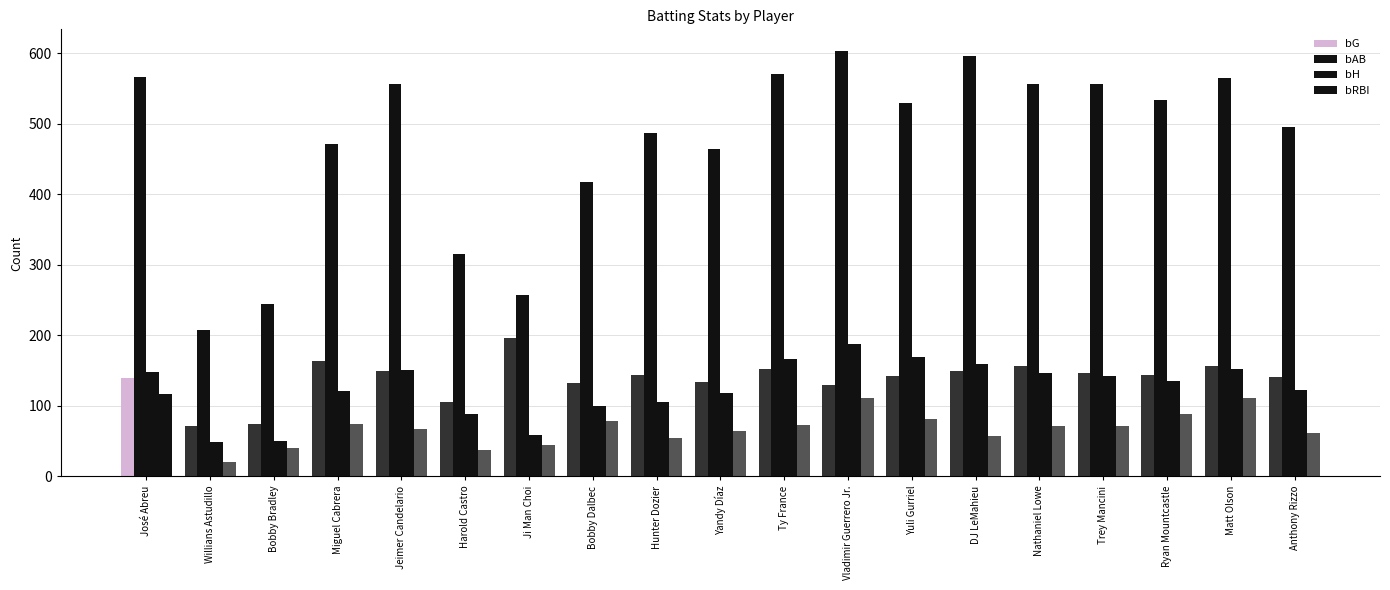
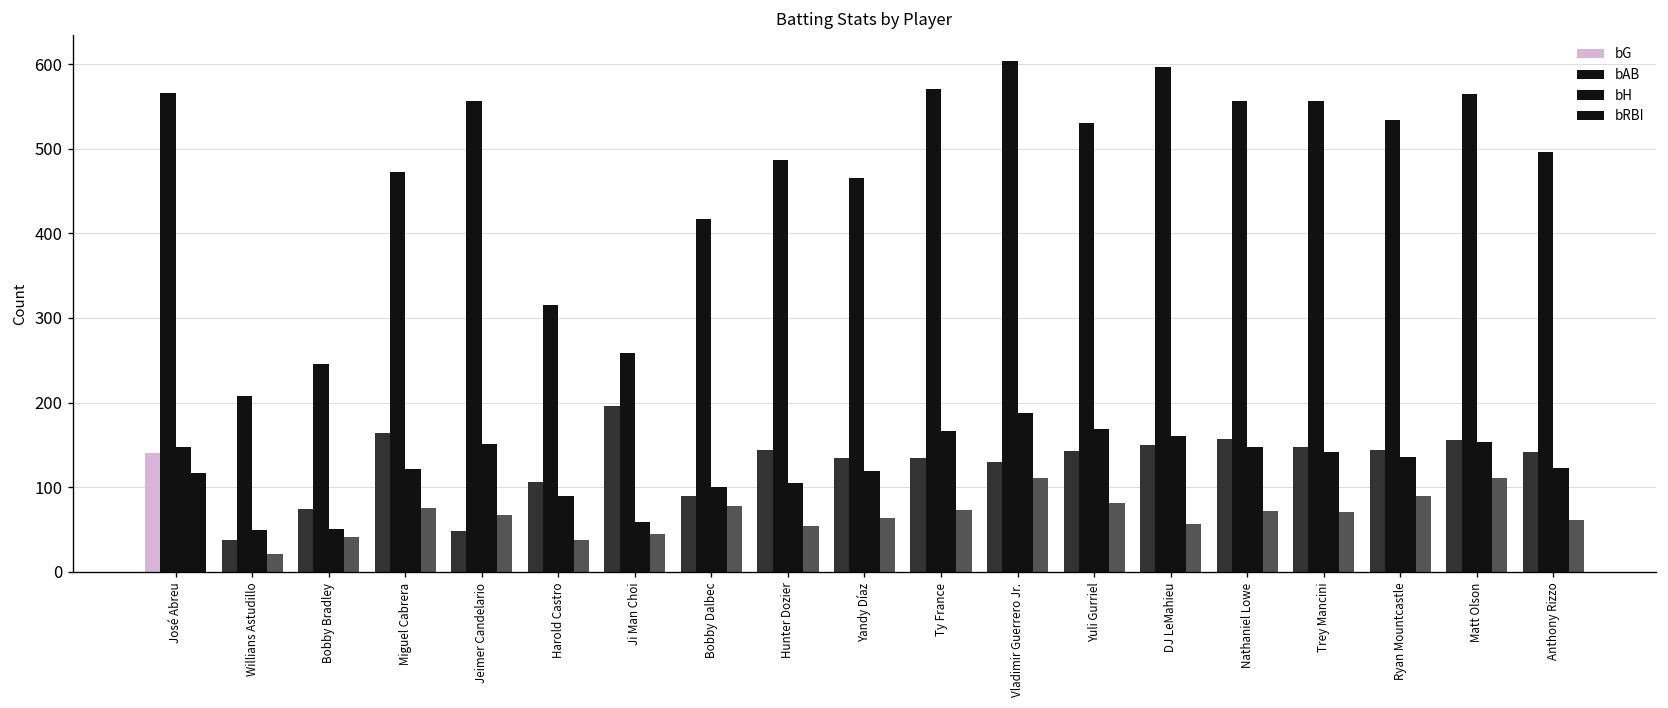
  {
    "bG": {
      "José Abreu": 140,
-     "Willians Astudillo": 70,
+     "Willians Astudillo": 40,
      "Bobby Bradley": 70,
      "Miguel Cabrera": 160,
-     "Jeimer Candelario": 150,
+     "Jeimer Candelario": 50,
      "Harold Castro": 110,
      "Ji Man Choi": 200,
-     "Bobby Dalbec": 130,
+     "Bobby Dalbec": 90,
      "Hunter Dozier": 140,
      "Yandy Díaz": 130,
-     "Ty France": 150,
+     "Ty France": 140,
      "Vladimir Guerrero Jr.": 130,
      "Yuli Gurriel": 140,
      "DJ LeMahieu": 150,
      "Nathaniel Lowe": 160,
      "Trey Mancini": 150,
      "Ryan Mountcastle": 140,
      "Matt Olson": 160,
      "Anthony Rizzo": 140
    }
  }
